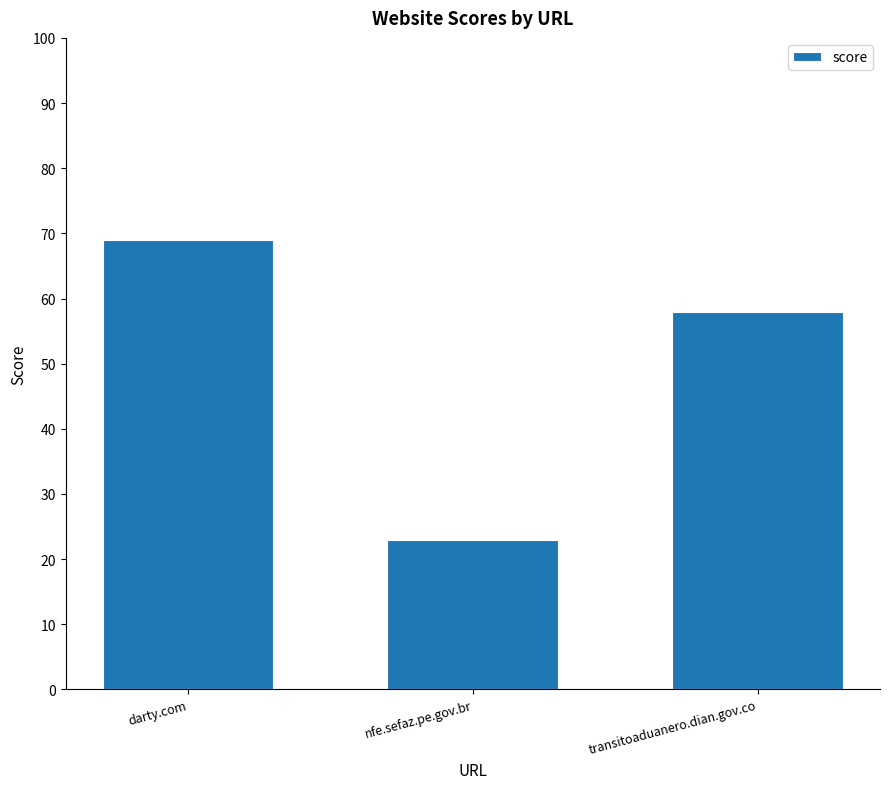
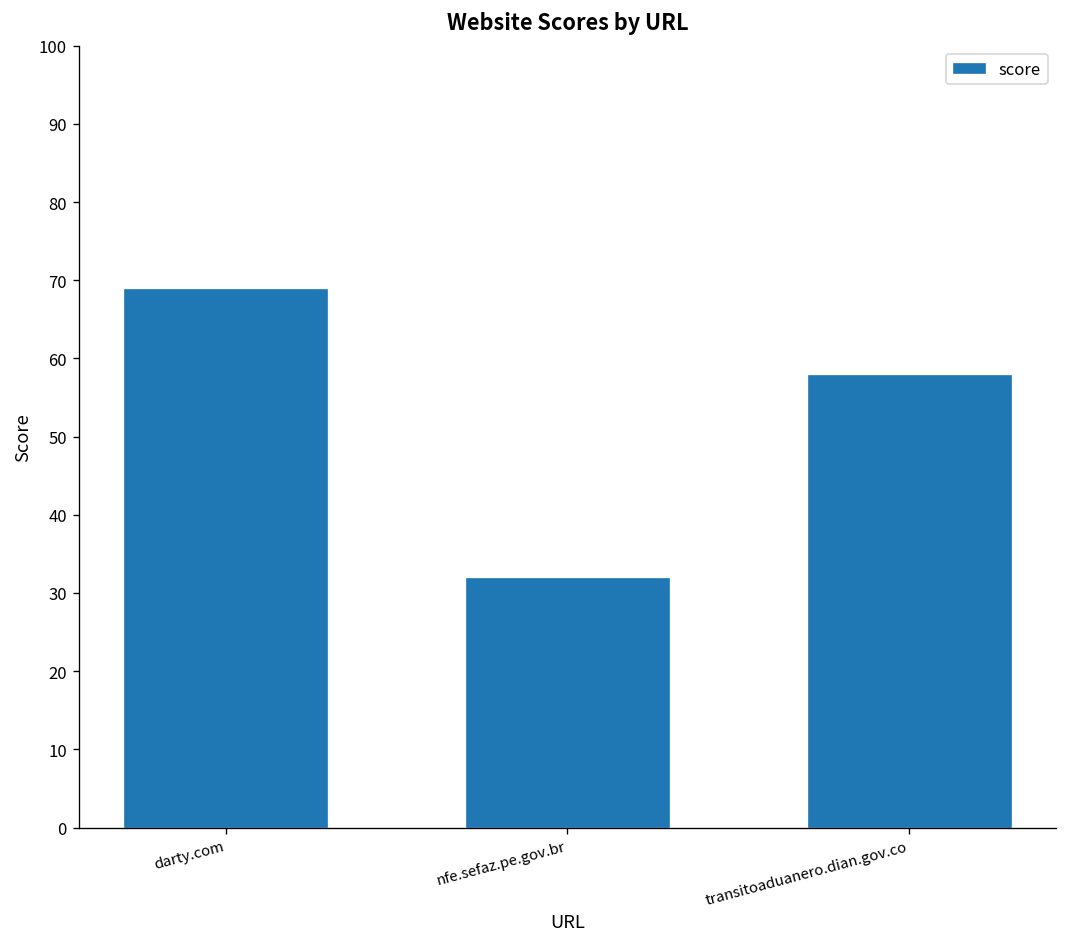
  {
    "darty.com": 69,
-   "nfe.sefaz.pe.gov.br": 23,
+   "nfe.sefaz.pe.gov.br": 32,
    "transitoaduanero.dian.gov.co": 58
  }
